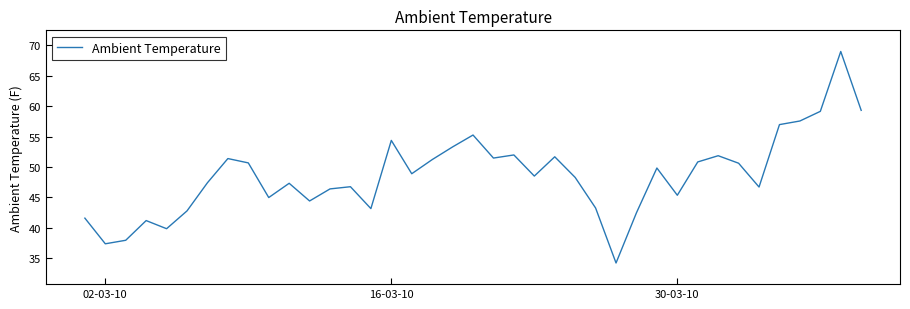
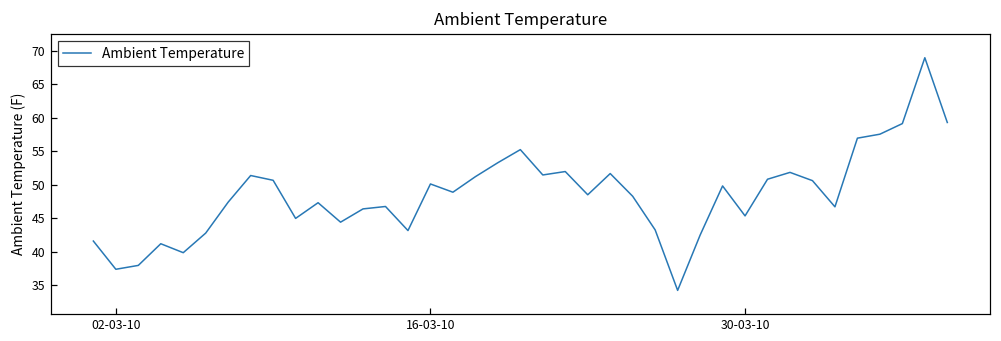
  {
    "02-03-10": 37,
-   "16-03-10": 54,
+   "16-03-10": 50,
    "30-03-10": 45
  }
